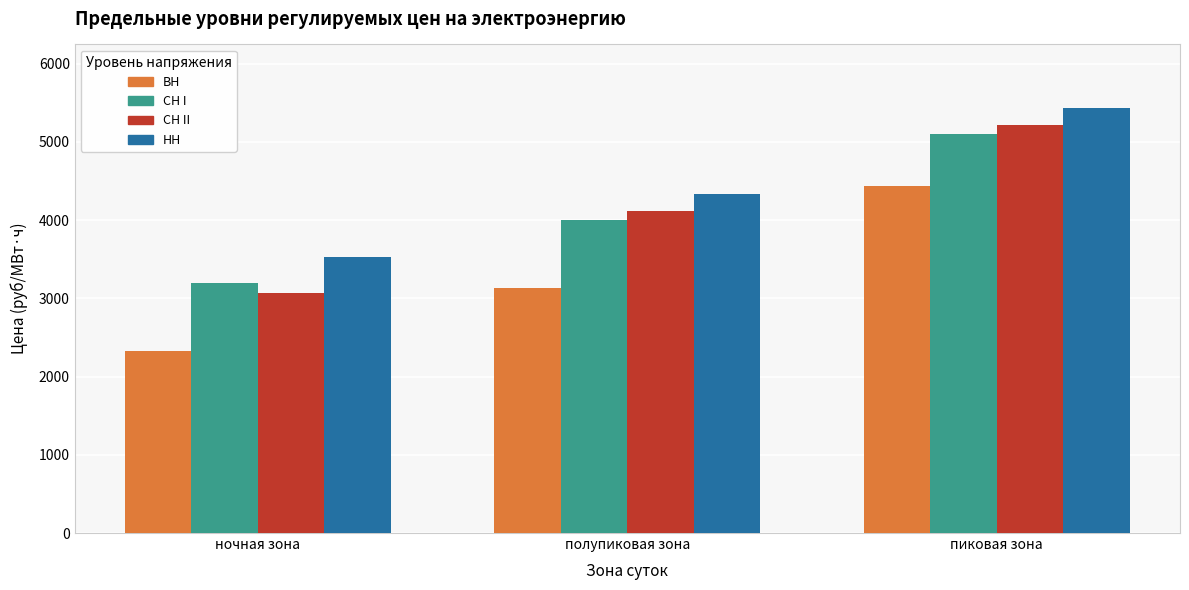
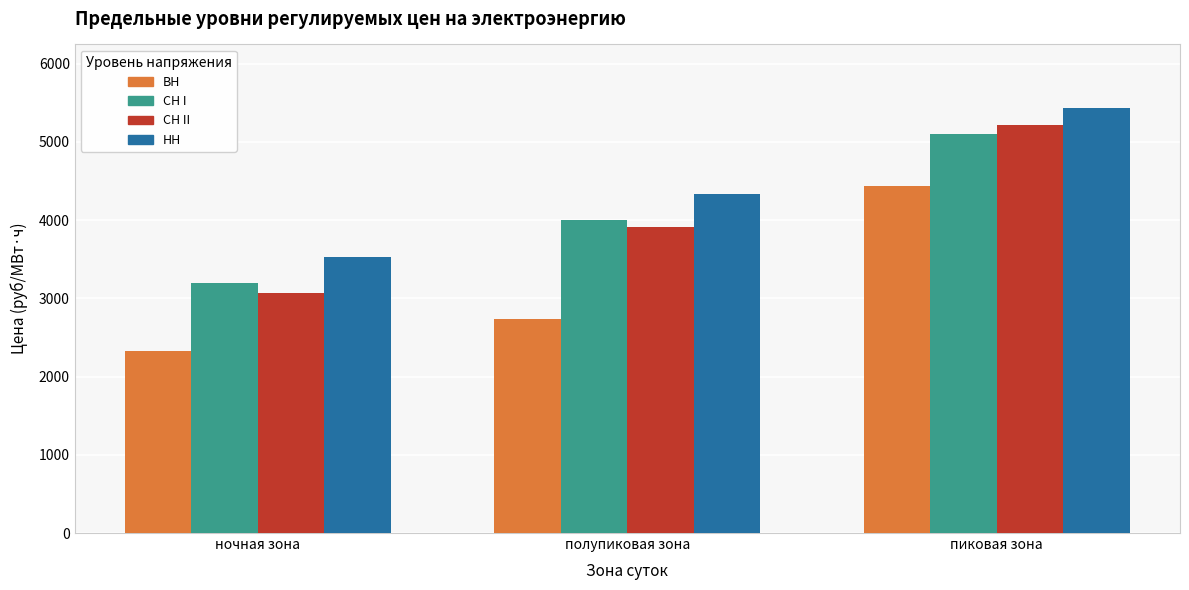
  {
    "ВН": {
      "ночная зона": 2300,
-     "полупиковая зона": 3100,
+     "полупиковая зона": 2700,
      "пиковая зона": 4400
    },
    "СН II": {
      "ночная зона": 3100,
-     "полупиковая зона": 4100,
+     "полупиковая зона": 3900,
      "пиковая зона": 5200
    }
  }
